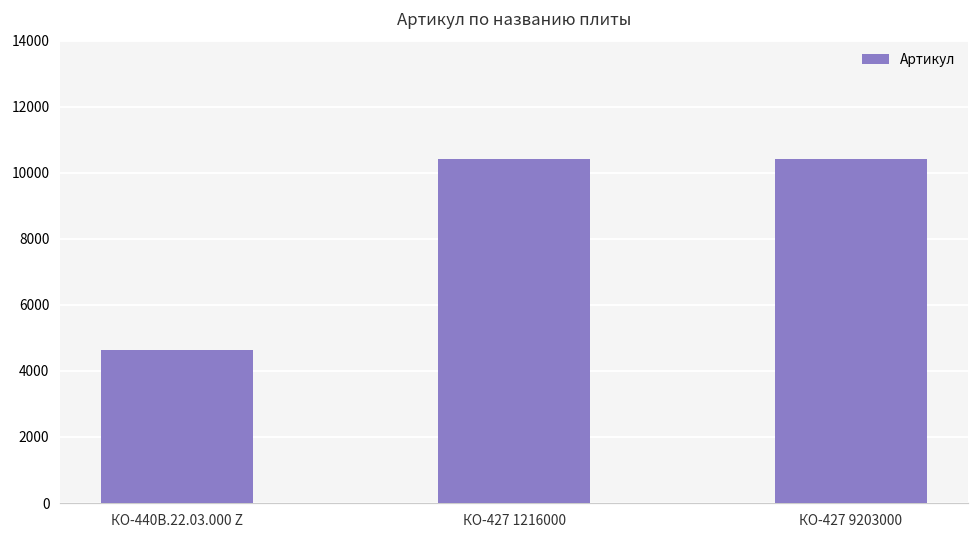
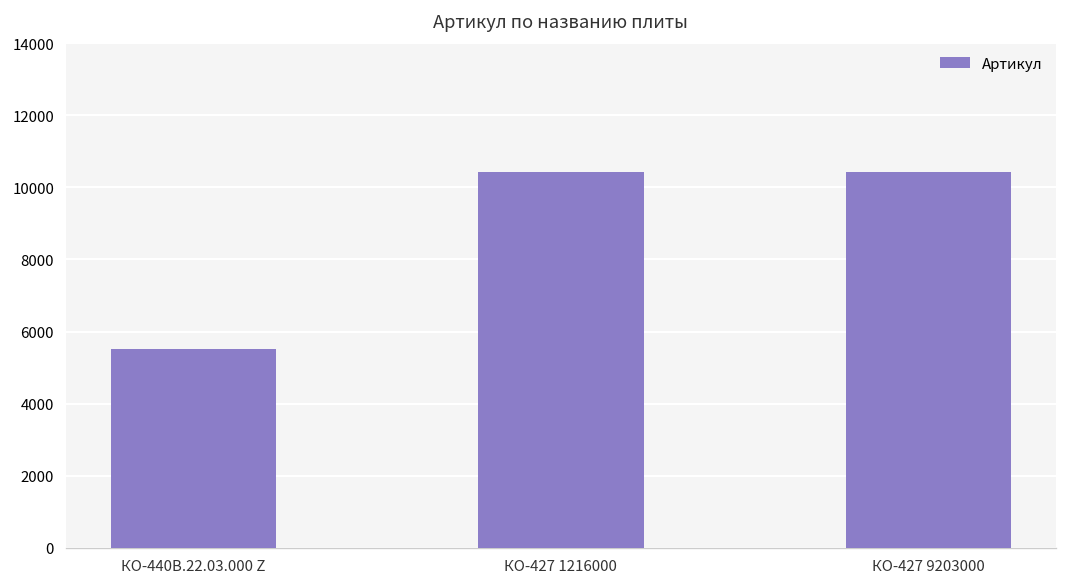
  {
-   "КО-440В.22.03.000 Z": 4600,
+   "КО-440В.22.03.000 Z": 5500,
    "КО-427 1216000": 10400,
    "КО-427 9203000": 10400
  }
